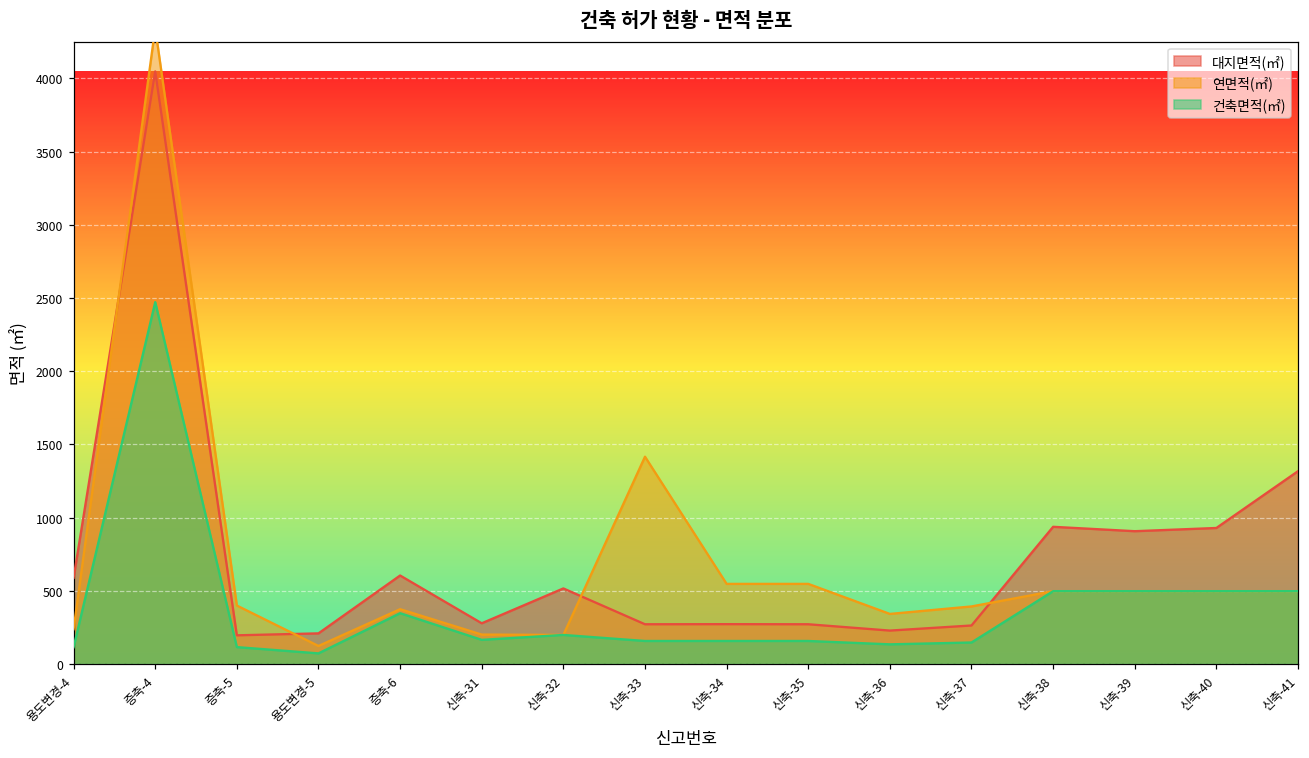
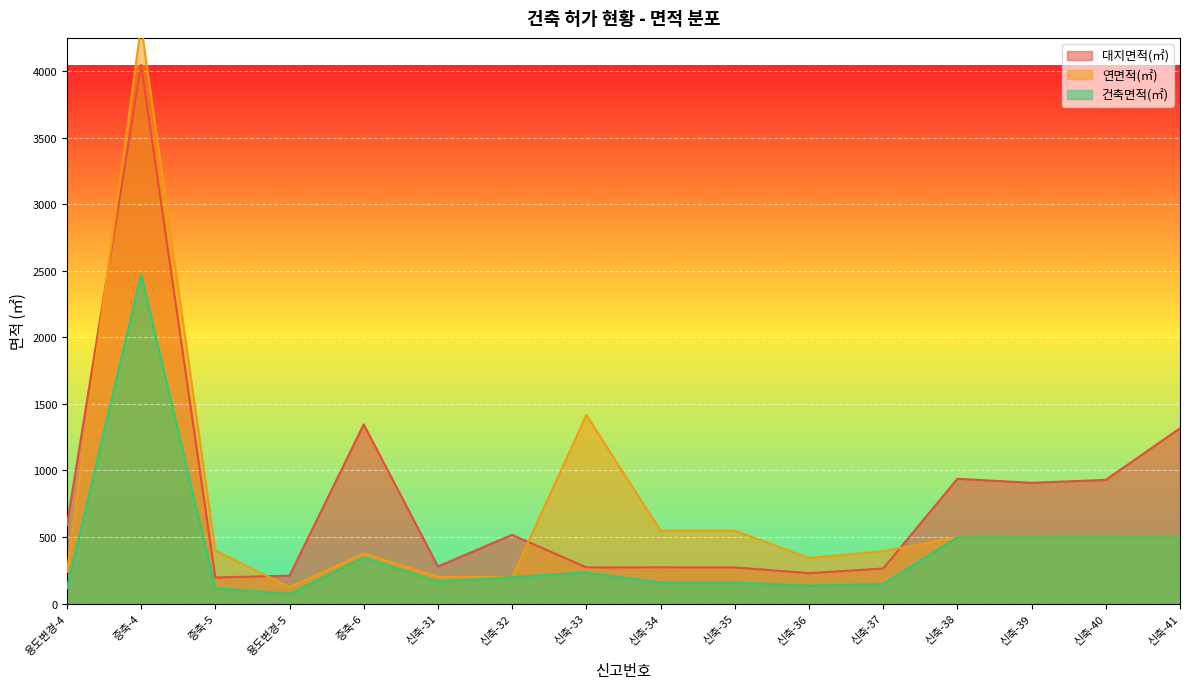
  {
    "대지면적(㎡)": {
      "용도변경-4": 590,
      "증축-4": 4050,
      "증축-5": 200,
      "용도변경-5": 210,
-     "증축-6": 600,
+     "증축-6": 1350,
      "신축-31": 280,
      "신축-32": 520,
      "신축-33": 270,
      "신축-34": 270,
      "신축-35": 270,
      "신축-36": 230,
      "신축-37": 260,
      "신축-38": 940,
      "신축-39": 910,
      "신축-40": 930,
      "신축-41": 1320
    },
    "연면적(㎡)": {
      "용도변경-4": 240,
      "증축-5": 400,
      "용도변경-5": 120,
      "증축-6": 370,
      "신축-31": 200,
      "신축-33": 1420,
      "신축-34": 550,
      "신축-35": 550,
      "신축-36": 340,
      "신축-37": 390
    },
    "건축면적(㎡)": {
      "용도변경-4": 110,
      "증축-4": 2470,
      "증축-5": 120,
      "용도변경-5": 70,
      "증축-6": 350,
      "신축-31": 160,
-     "신축-33": 160,
+     "신축-33": 230,
      "신축-34": 160,
      "신축-35": 160,
      "신축-36": 130,
      "신축-37": 150
    }
  }
